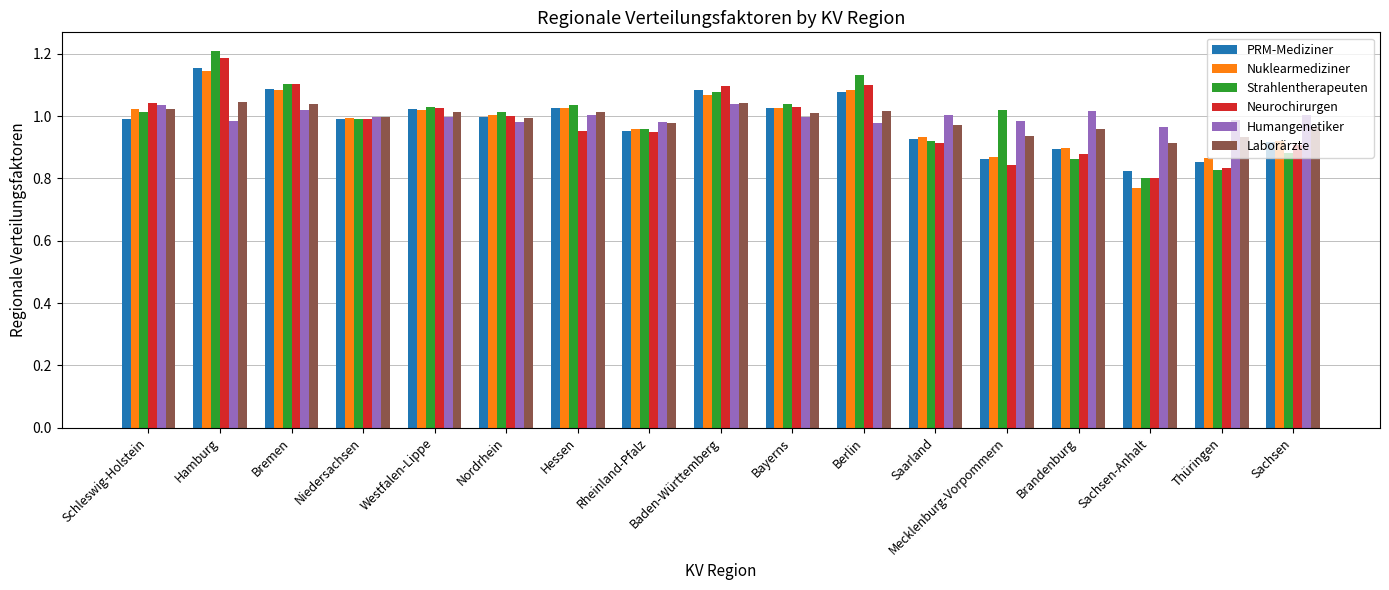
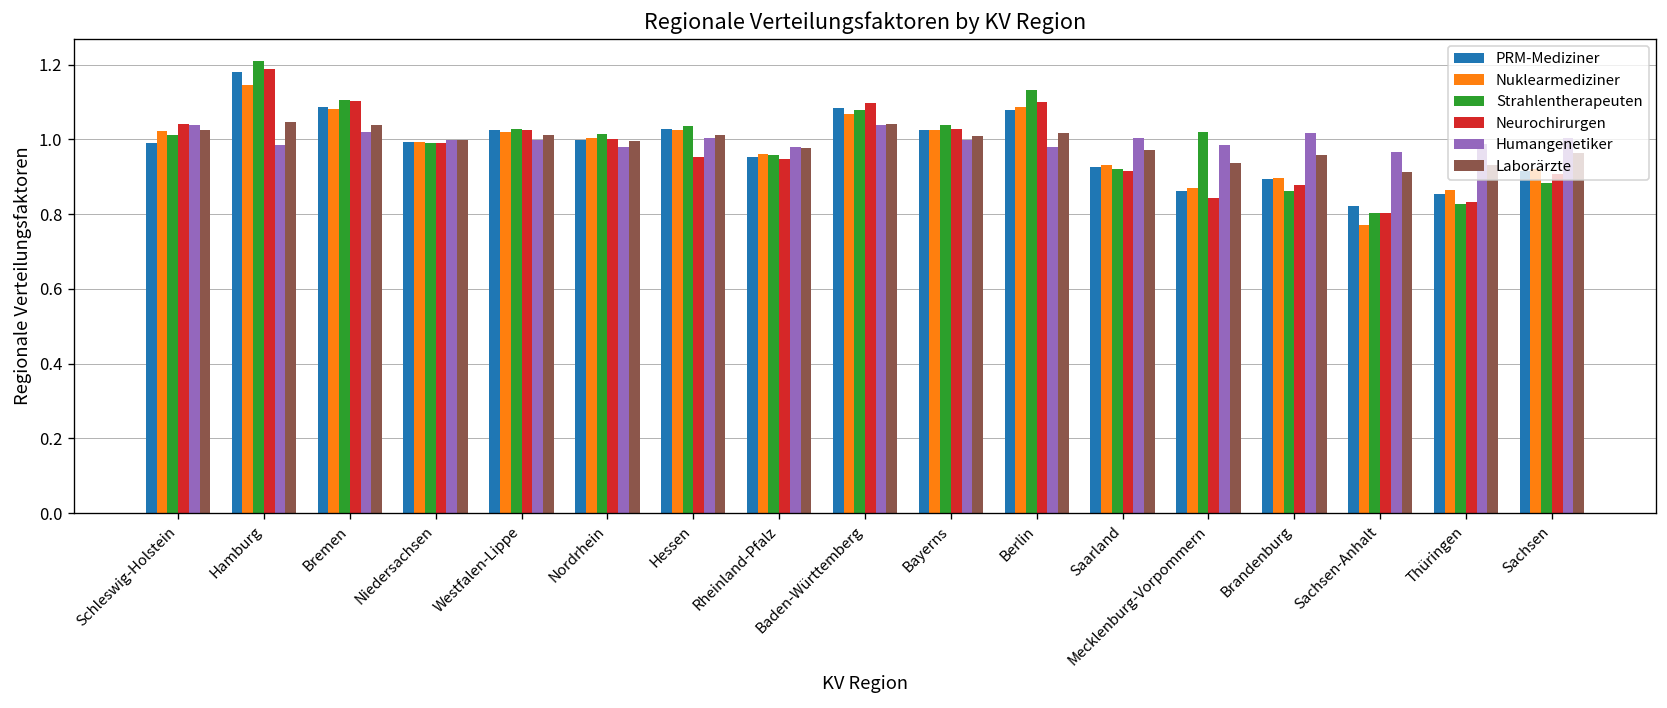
  {
    "PRM-Mediziner": {
      "Schleswig-Holstein": 0.99,
-     "Hamburg": 1.15,
+     "Hamburg": 1.18,
      "Bremen": 1.09,
      "Niedersachsen": 0.99,
      "Westfalen-Lippe": 1.02,
      "Nordrhein": 1.00,
      "Hessen": 1.03,
      "Rheinland-Pfalz": 0.95,
      "Baden-Württemberg": 1.08,
      "Bayerns": 1.03,
      "Berlin": 1.08,
      "Saarland": 0.93,
      "Mecklenburg-Vorpommern": 0.86,
      "Brandenburg": 0.89,
      "Sachsen-Anhalt": 0.82,
      "Thüringen": 0.85
    },
    "Nuklearmediziner": {
      "Schleswig-Holstein": 1.02,
      "Hamburg": 1.14,
      "Bremen": 1.08,
      "Niedersachsen": 0.99,
      "Westfalen-Lippe": 1.02,
      "Nordrhein": 1.00,
      "Hessen": 1.03,
      "Rheinland-Pfalz": 0.96,
      "Baden-Württemberg": 1.07,
      "Bayerns": 1.03,
      "Berlin": 1.09,
      "Saarland": 0.93,
      "Mecklenburg-Vorpommern": 0.87,
      "Brandenburg": 0.90,
      "Sachsen-Anhalt": 0.77,
      "Thüringen": 0.86
    },
    "Strahlentherapeuten": {
      "Schleswig-Holstein": 1.01,
      "Hamburg": 1.21,
      "Bremen": 1.10,
      "Niedersachsen": 0.99,
      "Westfalen-Lippe": 1.03,
      "Nordrhein": 1.01,
      "Hessen": 1.04,
      "Rheinland-Pfalz": 0.96,
      "Baden-Württemberg": 1.08,
      "Bayerns": 1.04,
      "Berlin": 1.13,
      "Saarland": 0.92,
      "Mecklenburg-Vorpommern": 1.02,
      "Brandenburg": 0.86,
      "Sachsen-Anhalt": 0.80,
      "Thüringen": 0.83
    },
    "Neurochirurgen": {
      "Schleswig-Holstein": 1.04,
      "Hamburg": 1.19,
      "Bremen": 1.10,
      "Niedersachsen": 0.99,
      "Westfalen-Lippe": 1.02,
      "Nordrhein": 1.00,
      "Hessen": 0.95,
      "Rheinland-Pfalz": 0.95,
      "Baden-Württemberg": 1.10,
      "Bayerns": 1.03,
      "Berlin": 1.10,
      "Saarland": 0.91,
      "Mecklenburg-Vorpommern": 0.84,
      "Brandenburg": 0.88,
      "Sachsen-Anhalt": 0.80,
      "Thüringen": 0.83
    },
    "Humangenetiker": {
      "Schleswig-Holstein": 1.04,
      "Hamburg": 0.99,
      "Bremen": 1.02,
      "Niedersachsen": 1.00,
      "Westfalen-Lippe": 1.00,
      "Nordrhein": 0.98,
      "Hessen": 1.00,
      "Rheinland-Pfalz": 0.98,
      "Baden-Württemberg": 1.04,
      "Bayerns": 1.00,
      "Berlin": 0.98,
      "Saarland": 1.00,
      "Mecklenburg-Vorpommern": 0.99,
      "Brandenburg": 1.02,
      "Sachsen-Anhalt": 0.97
    },
    "Laborärzte": {
      "Schleswig-Holstein": 1.02,
      "Hamburg": 1.05,
      "Bremen": 1.04,
      "Niedersachsen": 1.00,
      "Westfalen-Lippe": 1.01,
      "Nordrhein": 1.00,
      "Hessen": 1.01,
      "Rheinland-Pfalz": 0.98,
      "Baden-Württemberg": 1.04,
      "Bayerns": 1.01,
      "Berlin": 1.02,
      "Saarland": 0.97,
      "Mecklenburg-Vorpommern": 0.94,
      "Brandenburg": 0.96,
      "Sachsen-Anhalt": 0.91
    }
  }
